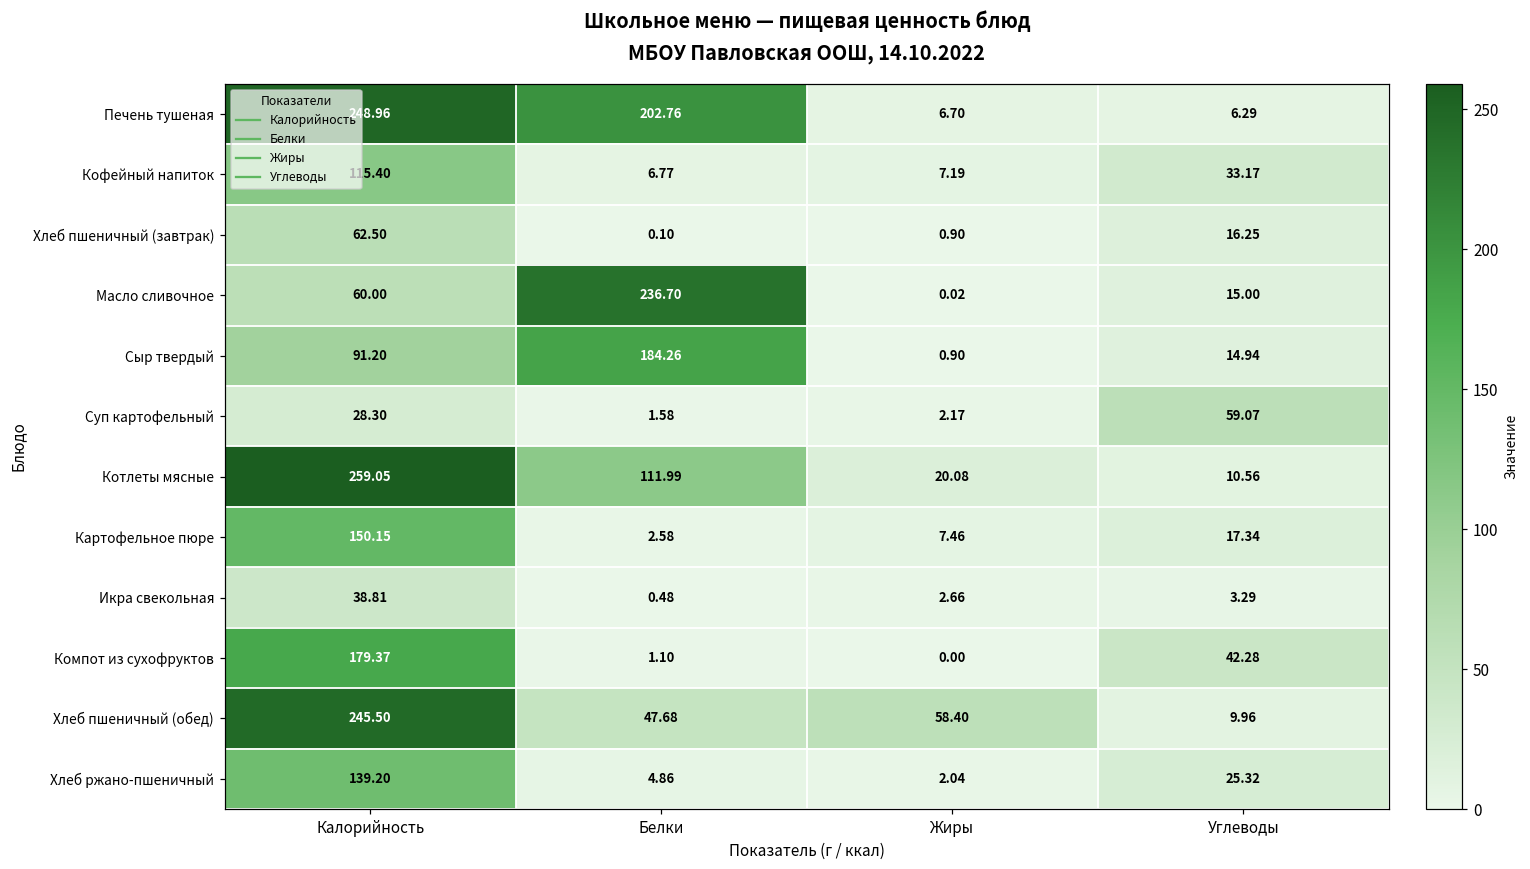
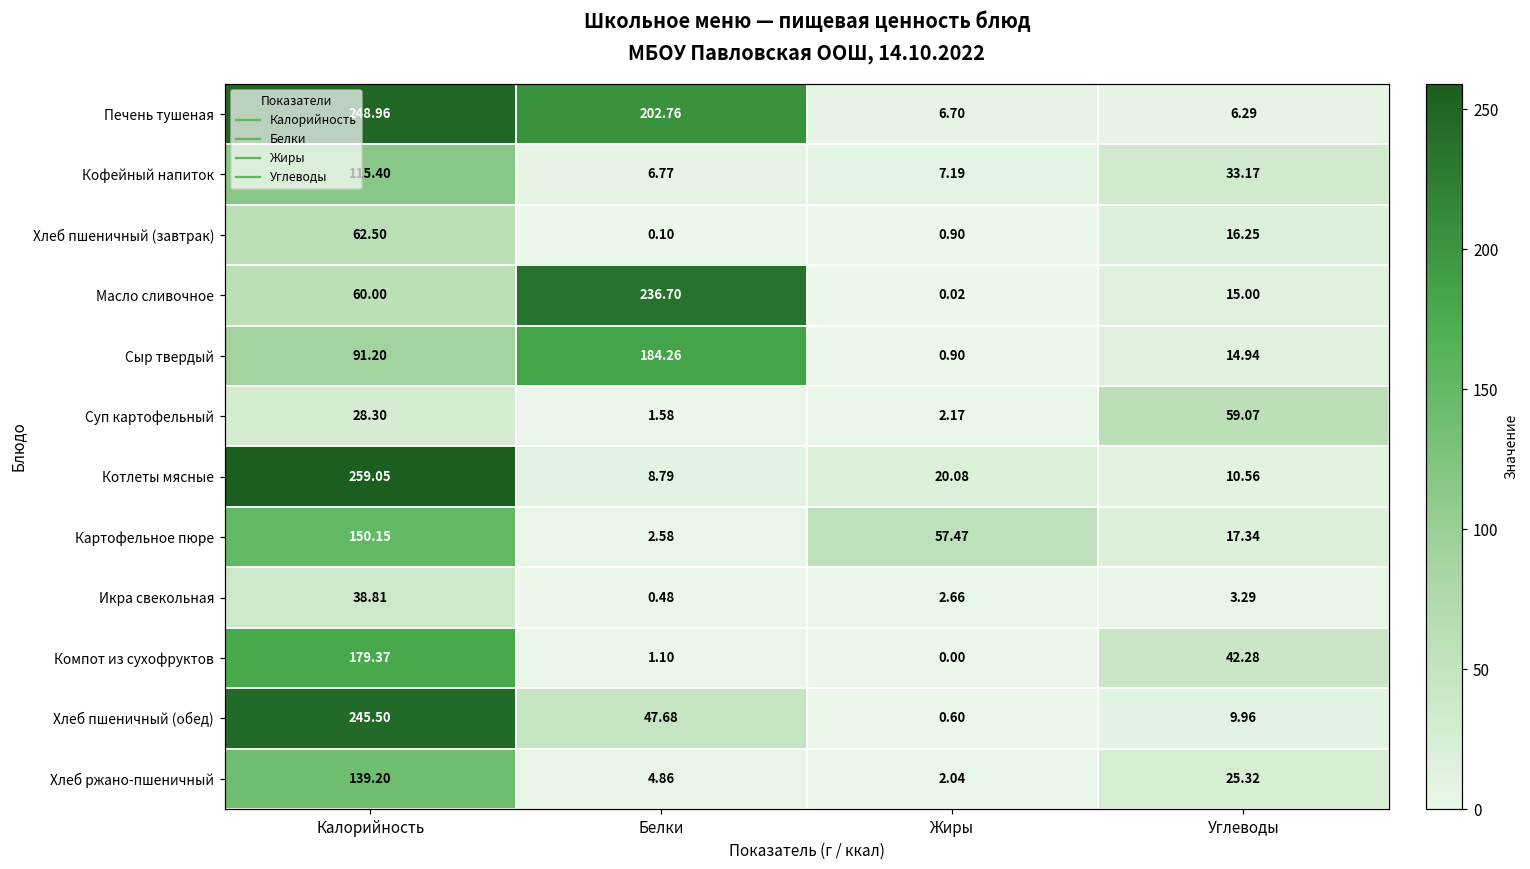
  {
    "Печень тушеная": {
      "Белки": 202.76,
      "Жиры": 6.70,
      "Углеводы": 6.29
    },
    "Кофейный напиток": {
      "Белки": 6.77,
      "Жиры": 7.19,
      "Углеводы": 33.17
    },
    "Хлеб пшеничный (завтрак)": {
      "Калорийность": 62.50,
      "Белки": 0.10,
      "Жиры": 0.90,
      "Углеводы": 16.25
    },
    "Масло сливочное": {
      "Калорийность": 60.00,
      "Белки": 236.70,
      "Жиры": 0.02,
      "Углеводы": 15.00
    },
    "Сыр твердый": {
      "Калорийность": 91.20,
      "Белки": 184.26,
      "Жиры": 0.90,
      "Углеводы": 14.94
    },
    "Суп картофельный": {
      "Калорийность": 28.30,
      "Белки": 1.58,
      "Жиры": 2.17,
      "Углеводы": 59.07
    },
    "Котлеты мясные": {
      "Калорийность": 259.05,
-     "Белки": 111.99,
+     "Белки": 8.79,
      "Жиры": 20.08,
      "Углеводы": 10.56
    },
    "Картофельное пюре": {
      "Калорийность": 150.15,
      "Белки": 2.58,
-     "Жиры": 7.46,
+     "Жиры": 57.47,
      "Углеводы": 17.34
    },
    "Икра свекольная": {
      "Калорийность": 38.81,
      "Белки": 0.48,
      "Жиры": 2.66,
      "Углеводы": 3.29
    },
    "Компот из сухофруктов": {
      "Калорийность": 179.37,
      "Белки": 1.10,
      "Жиры": 0.00,
      "Углеводы": 42.28
    },
    "Хлеб пшеничный (обед)": {
      "Калорийность": 245.50,
      "Белки": 47.68,
-     "Жиры": 58.40,
+     "Жиры": 0.60,
      "Углеводы": 9.96
    },
    "Хлеб ржано-пшеничный": {
      "Калорийность": 139.20,
      "Белки": 4.86,
      "Жиры": 2.04,
      "Углеводы": 25.32
    }
  }
